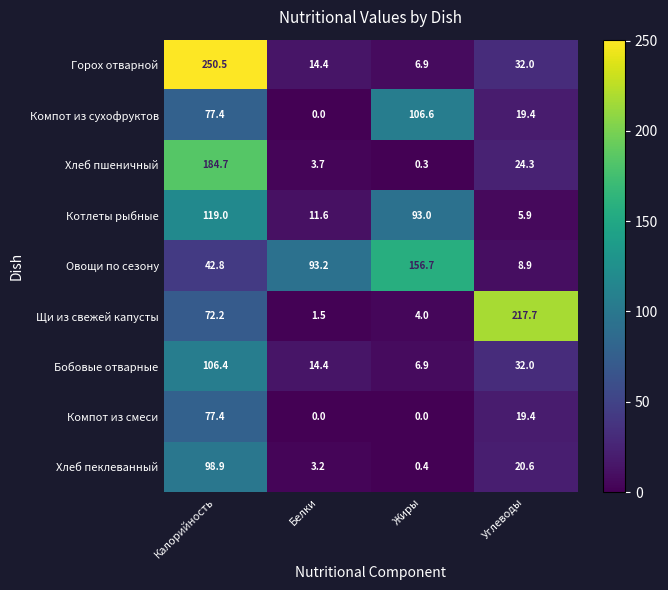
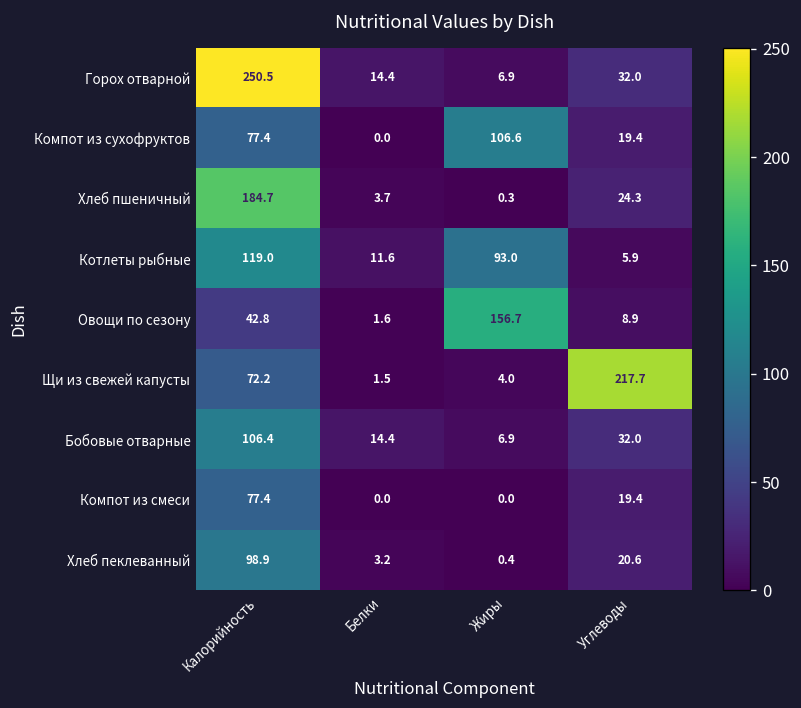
  {
    "Горох отварной": {
      "Калорийность": 250.5,
      "Белки": 14.4,
      "Жиры": 6.9,
      "Углеводы": 32.0
    },
    "Компот из сухофруктов": {
      "Калорийность": 77.4,
      "Белки": 0.0,
      "Жиры": 106.6,
      "Углеводы": 19.4
    },
    "Хлеб пшеничный": {
      "Калорийность": 184.7,
      "Белки": 3.7,
      "Жиры": 0.3,
      "Углеводы": 24.3
    },
    "Котлеты рыбные": {
      "Калорийность": 119.0,
      "Белки": 11.6,
      "Жиры": 93.0,
      "Углеводы": 5.9
    },
    "Овощи по сезону": {
      "Калорийность": 42.8,
-     "Белки": 93.2,
+     "Белки": 1.6,
      "Жиры": 156.7,
      "Углеводы": 8.9
    },
    "Щи из свежей капусты": {
      "Калорийность": 72.2,
      "Белки": 1.5,
      "Жиры": 4.0,
      "Углеводы": 217.7
    },
    "Бобовые отварные": {
      "Калорийность": 106.4,
      "Белки": 14.4,
      "Жиры": 6.9,
      "Углеводы": 32.0
    },
    "Компот из смеси": {
      "Калорийность": 77.4,
      "Белки": 0.0,
      "Жиры": 0.0,
      "Углеводы": 19.4
    },
    "Хлеб пеклеванный": {
      "Калорийность": 98.9,
      "Белки": 3.2,
      "Жиры": 0.4,
      "Углеводы": 20.6
    }
  }
